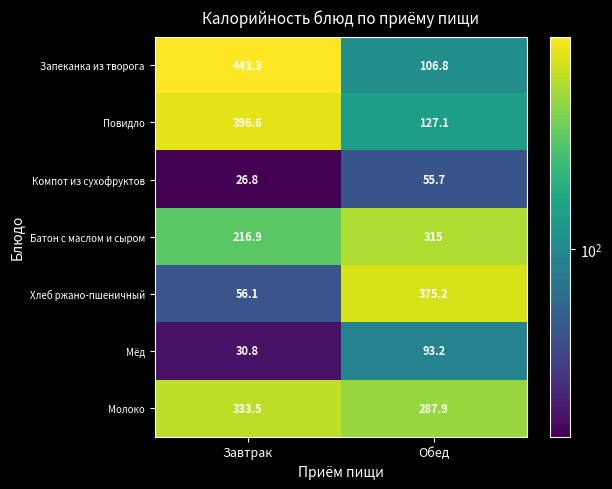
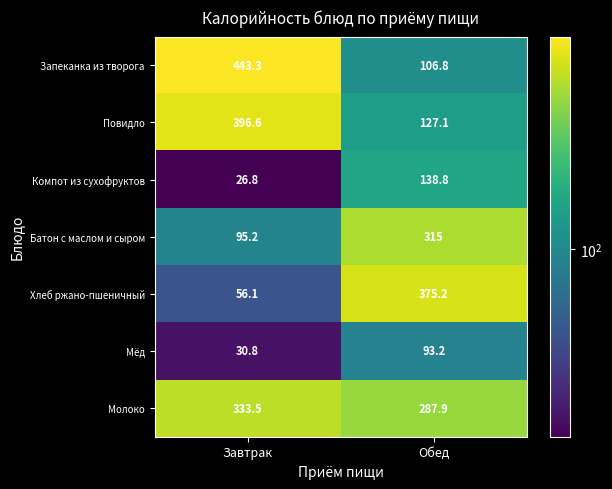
  {
    "Запеканка из творога": {
      "Завтрак": 443.3,
      "Обед": 106.8
    },
    "Повидло": {
      "Завтрак": 396.6,
      "Обед": 127.1
    },
    "Компот из сухофруктов": {
      "Завтрак": 26.8,
-     "Обед": 55.7
+     "Обед": 138.8
    },
    "Батон с маслом и сыром": {
-     "Завтрак": 216.9,
+     "Завтрак": 95.2,
      "Обед": 315
    },
    "Хлеб ржано-пшеничный": {
      "Завтрак": 56.1,
      "Обед": 375.2
    },
    "Мёд": {
      "Завтрак": 30.8,
      "Обед": 93.2
    },
    "Молоко": {
      "Завтрак": 333.5,
      "Обед": 287.9
    }
  }
